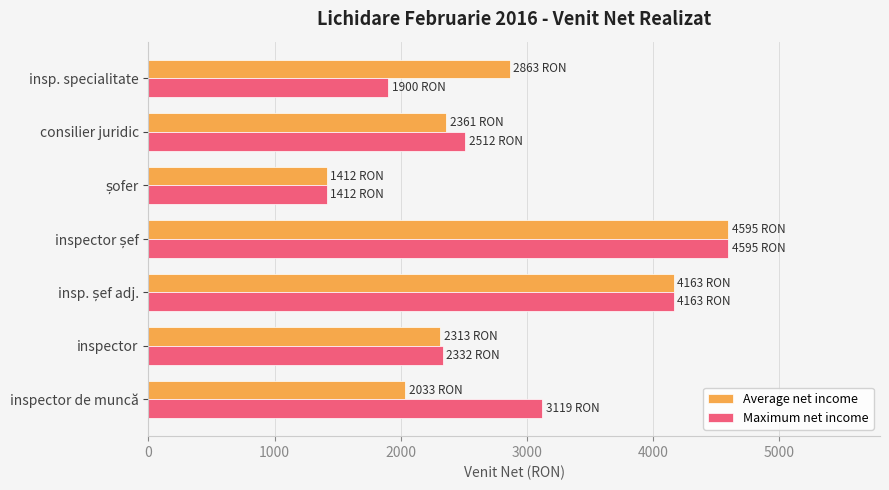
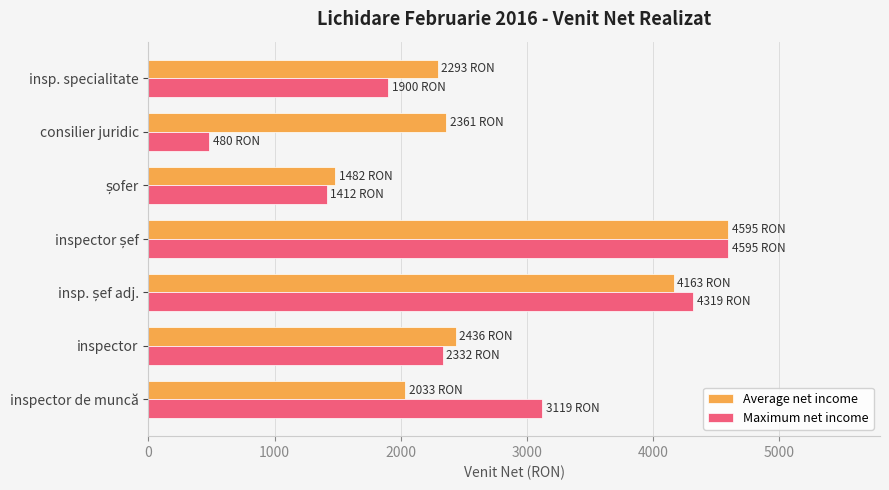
  {
    "Average net income": {
-     "insp. specialitate": 2863,
+     "insp. specialitate": 2293,
      "consilier juridic": 2361,
-     "șofer": 1412,
+     "șofer": 1482,
      "inspector șef": 4595,
      "insp. șef adj.": 4163,
-     "inspector": 2313,
+     "inspector": 2436,
      "inspector de muncă": 2033
    },
    "Maximum net income": {
      "insp. specialitate": 1900,
-     "consilier juridic": 2512,
+     "consilier juridic": 480,
      "șofer": 1412,
      "inspector șef": 4595,
-     "insp. șef adj.": 4163,
+     "insp. șef adj.": 4319,
      "inspector": 2332,
      "inspector de muncă": 3119
    }
  }
